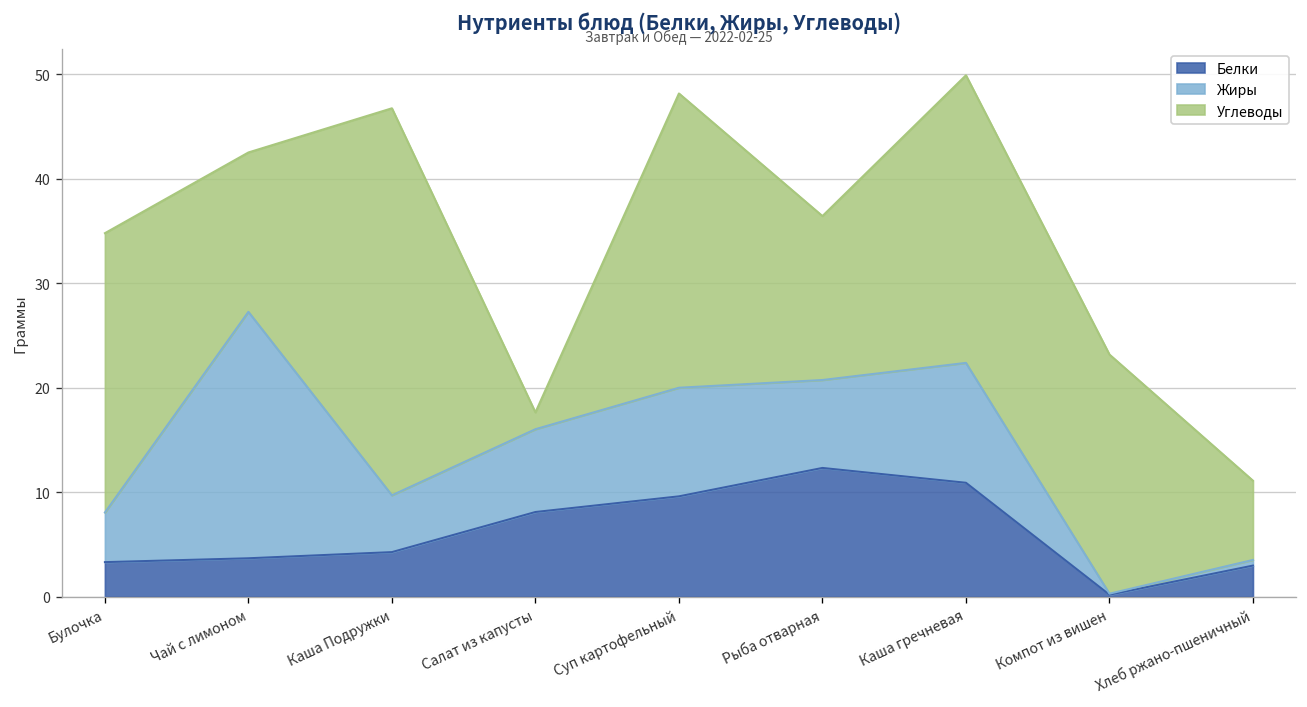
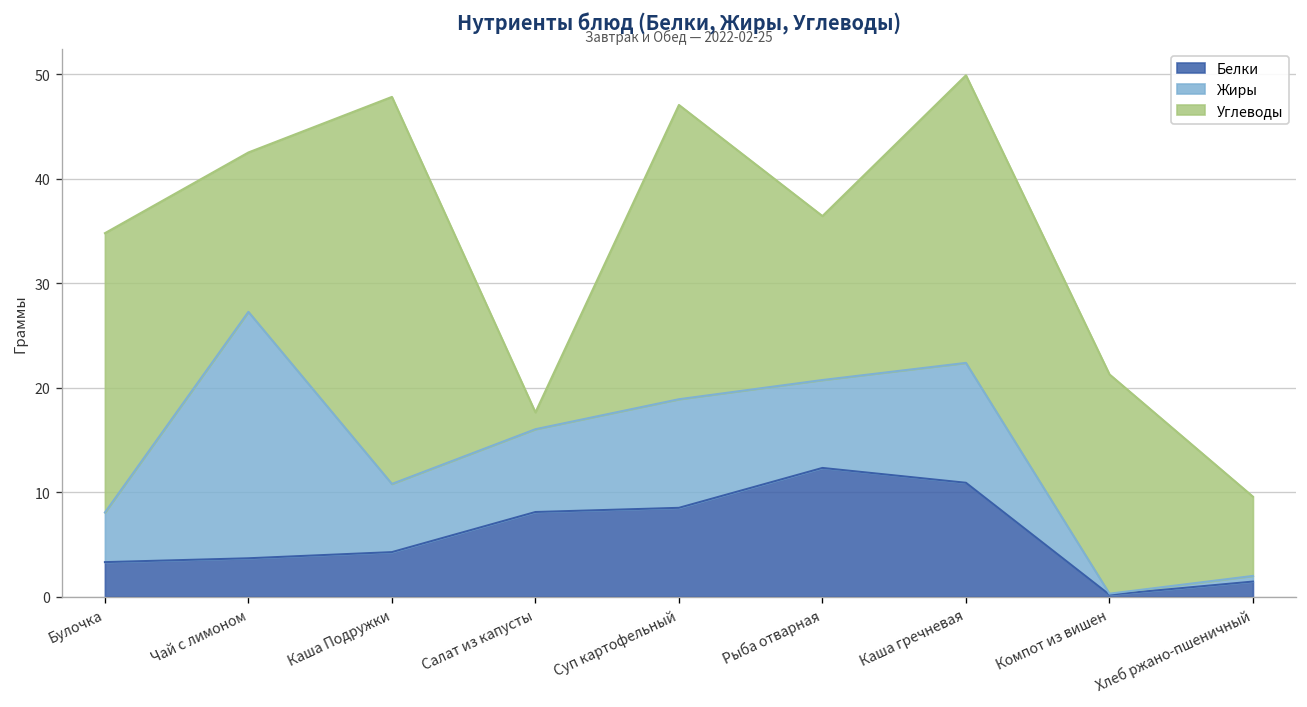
  {
    "Белки": {
      "Булочка": 3,
      "Чай с лимоном": 4,
      "Каша Подружки": 4,
      "Салат из капусты": 8,
-     "Суп картофельный": 10,
+     "Суп картофельный": 9,
      "Рыба отварная": 12,
      "Каша гречневая": 11,
-     "Хлеб ржано-пшеничный": 3
+     "Хлеб ржано-пшеничный": 1
    },
    "Жиры": {
      "Булочка": 5,
      "Чай с лимоном": 24,
-     "Каша Подружки": 5,
+     "Каша Подружки": 7,
      "Салат из капусты": 8,
      "Суп картофельный": 10,
      "Рыба отварная": 8,
      "Каша гречневая": 11,
      "Хлеб ржано-пшеничный": 1
    },
    "Углеводы": {
      "Булочка": 27,
      "Чай с лимоном": 15,
      "Каша Подружки": 37,
      "Салат из капусты": 2,
      "Суп картофельный": 28,
      "Рыба отварная": 16,
      "Каша гречневая": 28,
-     "Компот из вишен": 23,
+     "Компот из вишен": 21,
      "Хлеб ржано-пшеничный": 8
    }
  }
